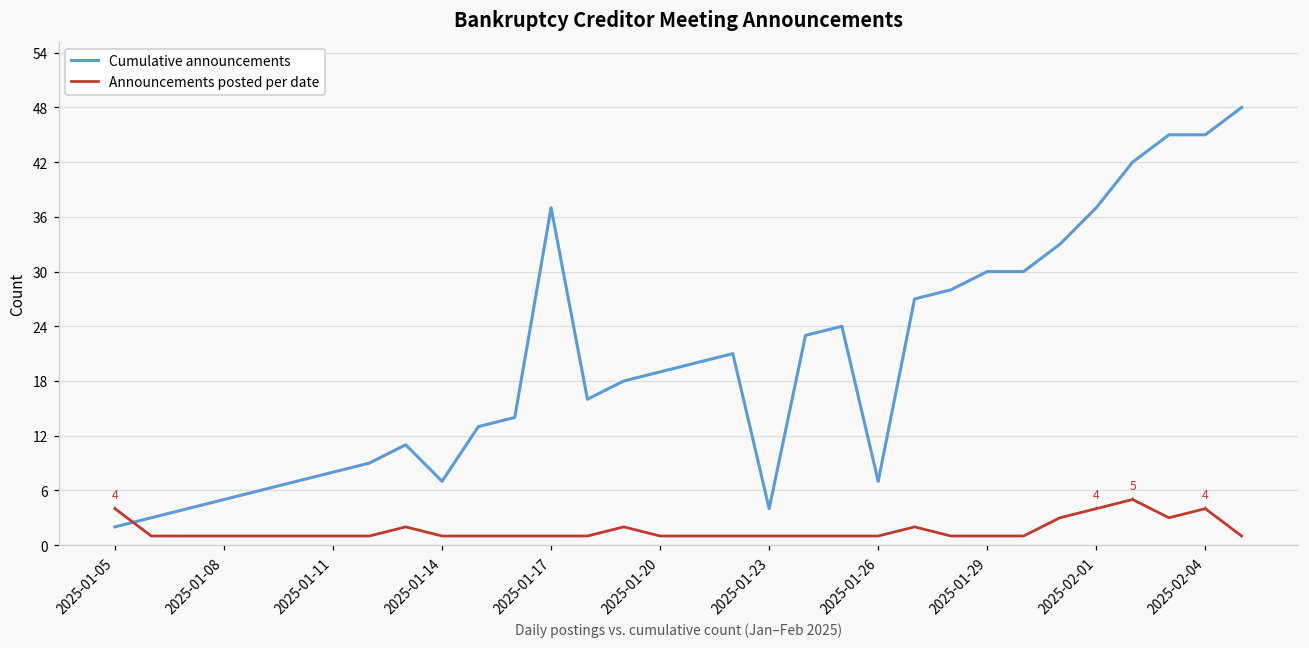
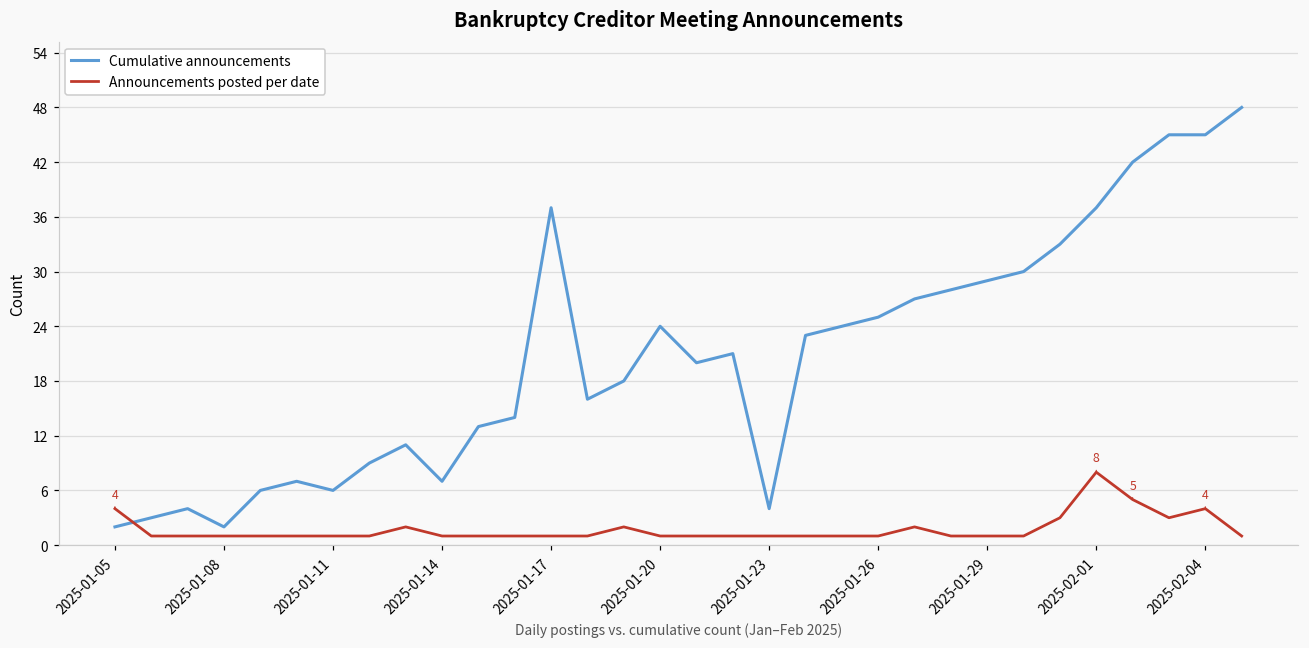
  {
    "Cumulative announcements": {
      "2025-01-05": 2,
-     "2025-01-08": 5,
-     "2025-01-11": 8,
+     "2025-01-08": 2,
+     "2025-01-11": 6,
      "2025-01-14": 7,
      "2025-01-17": 37,
-     "2025-01-20": 19,
+     "2025-01-20": 24,
      "2025-01-23": 4,
-     "2025-01-26": 7,
-     "2025-01-29": 30,
+     "2025-01-26": 25,
+     "2025-01-29": 29,
      "2025-02-01": 37,
      "2025-02-04": 45
    },
    "Announcements posted per date": {
      "2025-01-05": 4,
-     "2025-02-01": 4,
+     "2025-02-01": 8,
      "2025-02-04": 4
    }
  }
